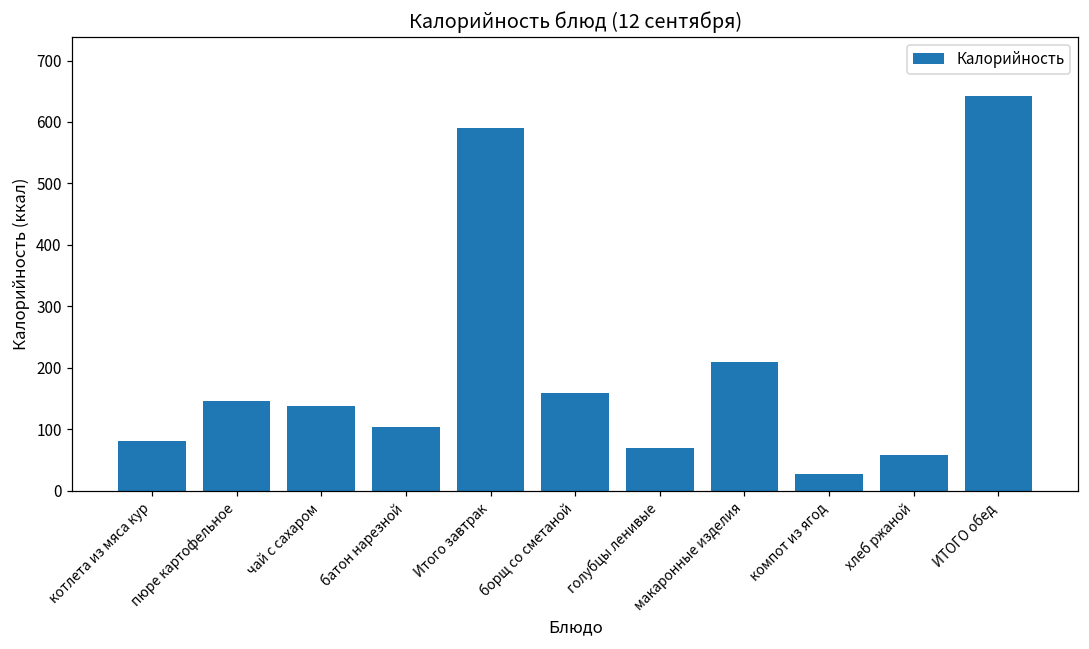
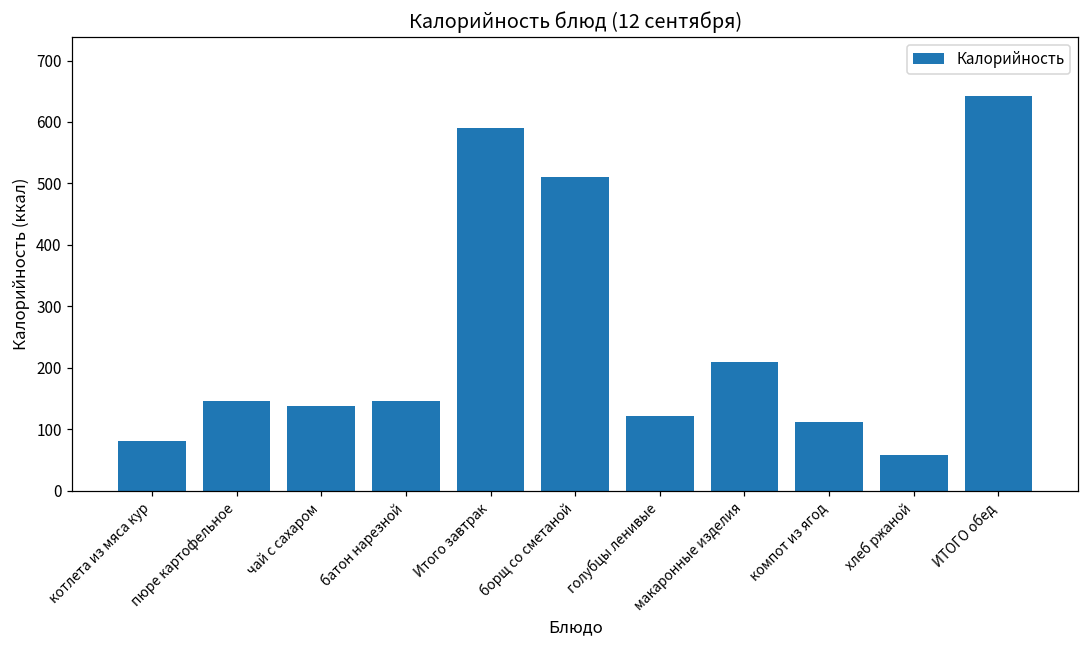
  {
    "котлета из мяса кур": 80,
    "пюре картофельное": 150,
    "чай с сахаром": 140,
-   "батон нарезной": 100,
+   "батон нарезной": 150,
    "Итого завтрак": 590,
-   "борщ со сметаной": 160,
-   "голубцы ленивые": 70,
+   "борщ со сметаной": 510,
+   "голубцы ленивые": 120,
    "макаронные изделия": 210,
-   "компот из ягод": 30,
+   "компот из ягод": 110,
    "хлеб ржаной": 60,
    "ИТОГО обед": 640
  }
